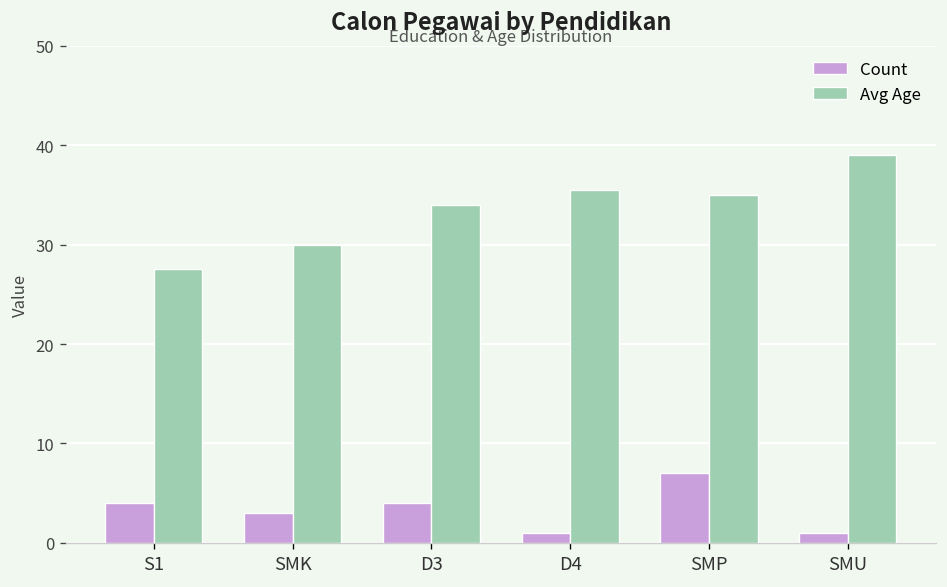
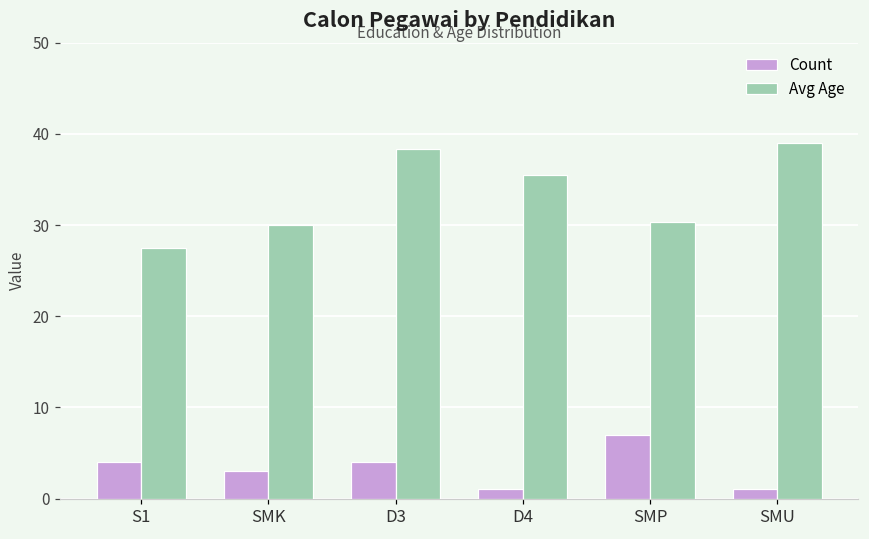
  {
    "Count": {
      "S1": 4,
      "SMK": 3,
      "D3": 4,
      "D4": 1,
      "SMP": 7,
      "SMU": 1
    },
    "Avg Age": {
      "S1": 28,
      "SMK": 30,
-     "D3": 34,
+     "D3": 38,
      "D4": 36,
-     "SMP": 35,
+     "SMP": 30,
      "SMU": 39
    }
  }
